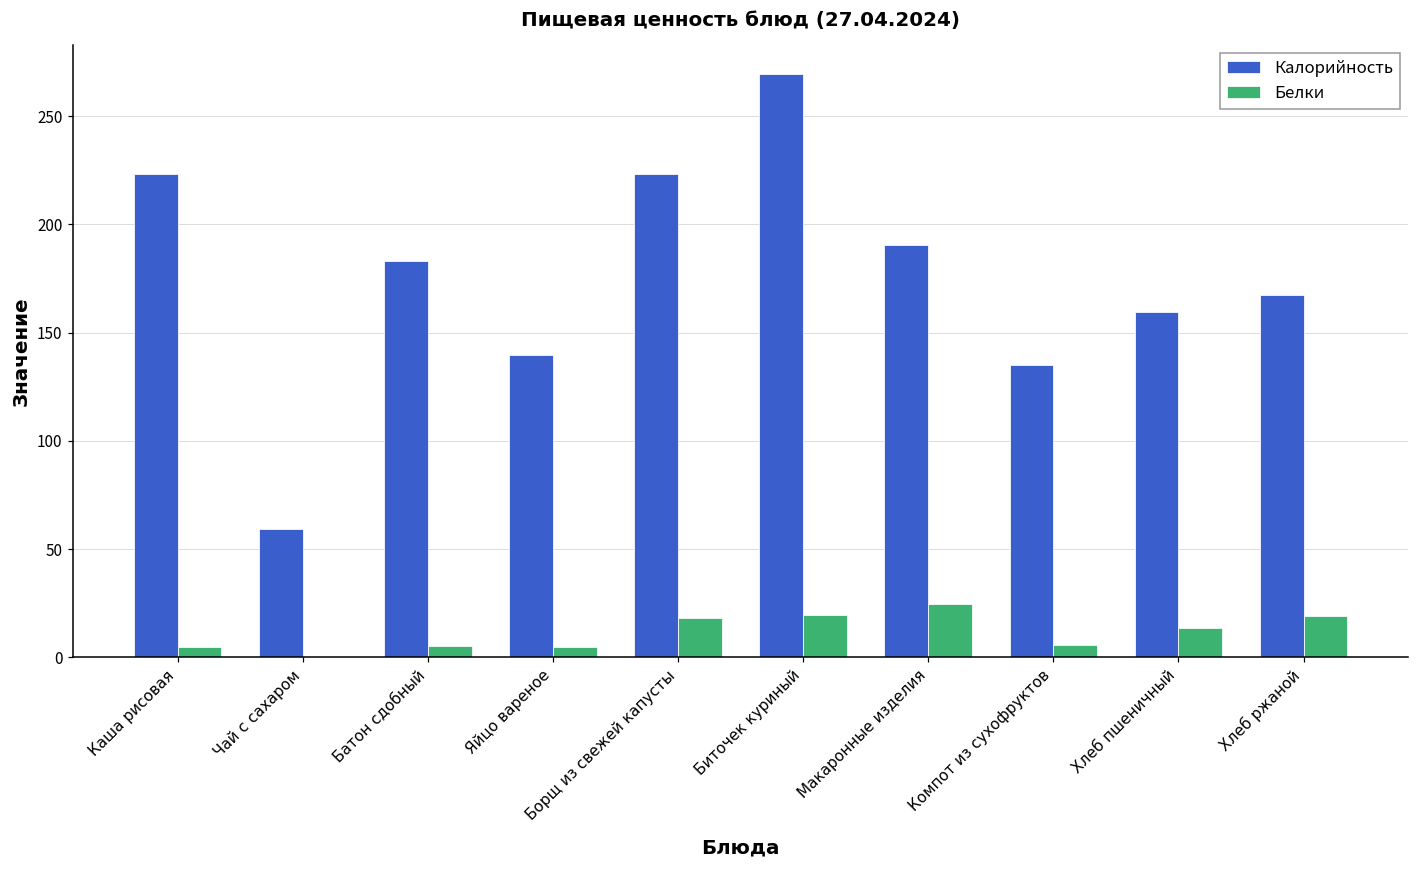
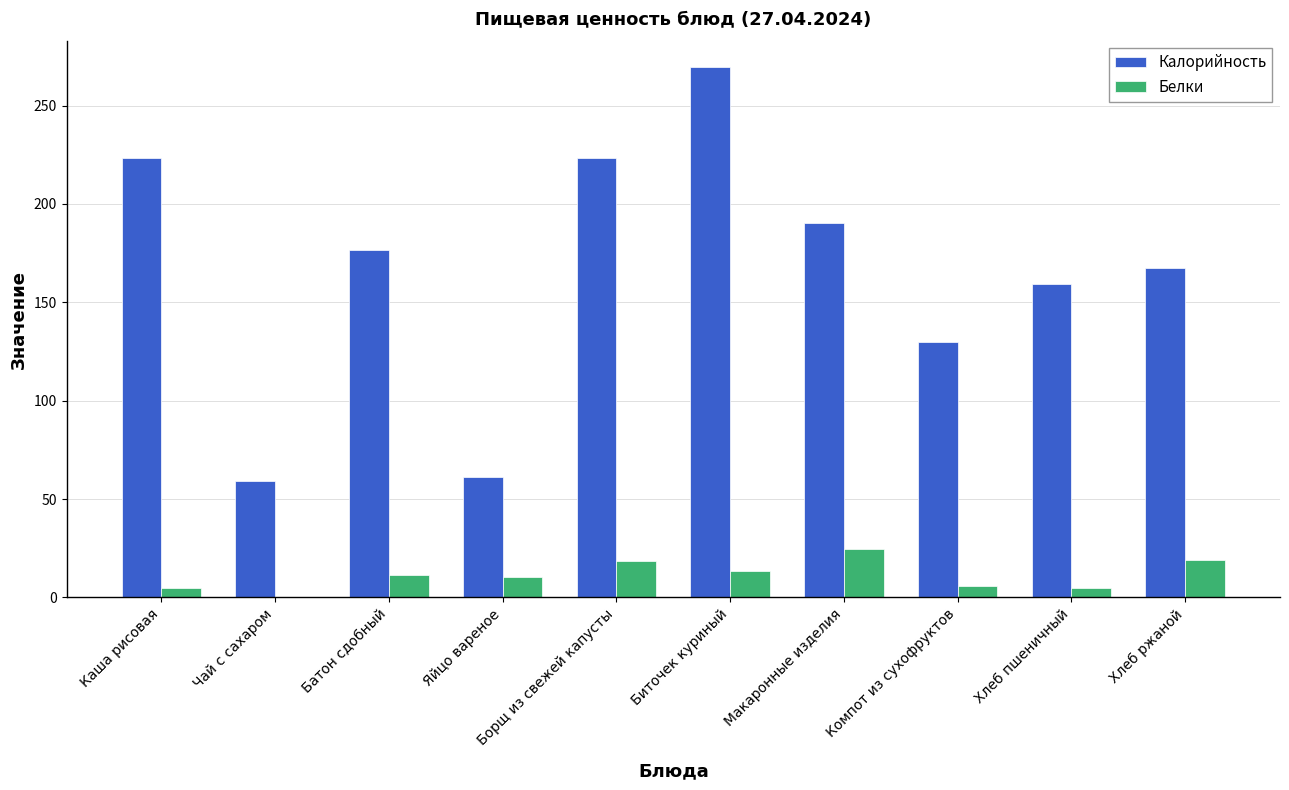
  {
    "Калорийность": {
      "Каша рисовая": 223,
      "Чай с сахаром": 59,
-     "Батон сдобный": 183,
-     "Яйцо вареное": 140,
+     "Батон сдобный": 177,
+     "Яйцо вареное": 61,
      "Борщ из свежей капусты": 223,
      "Биточек куриный": 270,
      "Макаронные изделия": 190,
-     "Компот из сухофруктов": 135,
+     "Компот из сухофруктов": 130,
      "Хлеб пшеничный": 160,
      "Хлеб ржаной": 167
    },
    "Белки": {
      "Каша рисовая": 5,
-     "Батон сдобный": 5,
-     "Яйцо вареное": 5,
+     "Батон сдобный": 11,
+     "Яйцо вареное": 10,
      "Борщ из свежей капусты": 18,
-     "Биточек куриный": 19,
+     "Биточек куриный": 14,
      "Макаронные изделия": 25,
      "Компот из сухофруктов": 6,
-     "Хлеб пшеничный": 14,
+     "Хлеб пшеничный": 5,
      "Хлеб ржаной": 19
    }
  }
